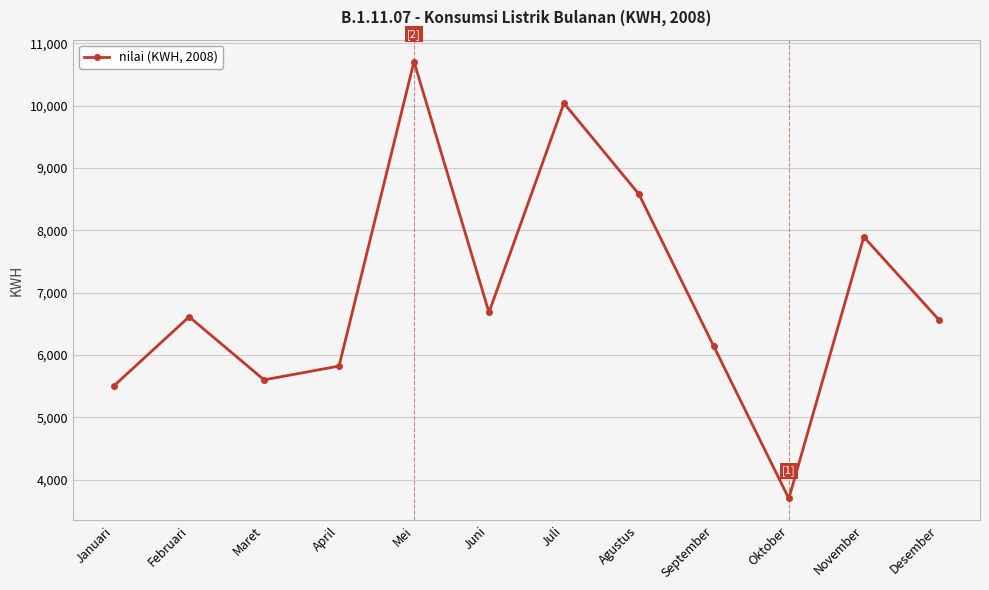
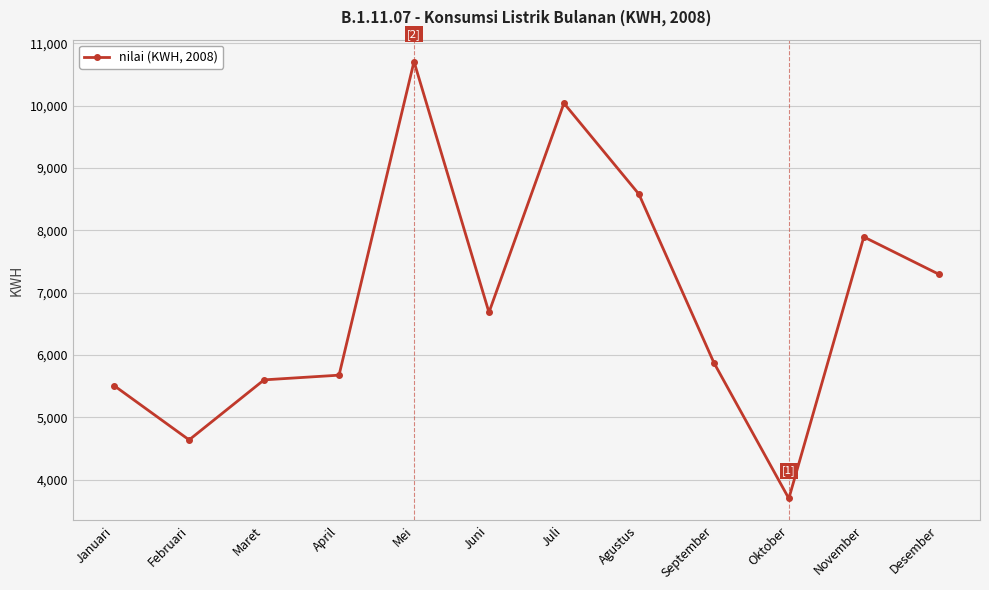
  {
    "Januari": "5,500",
-   "Februari": "6,600",
+   "Februari": "4,600",
    "Maret": "5,600",
-   "April": "5,800",
+   "April": "5,700",
    "Juni": "6,700",
    "Juli": "10,000",
    "Agustus": "8,600",
-   "September": "6,100",
+   "September": "5,900",
    "November": "7,900",
-   "Desember": "6,600"
+   "Desember": "7,300"
  }
